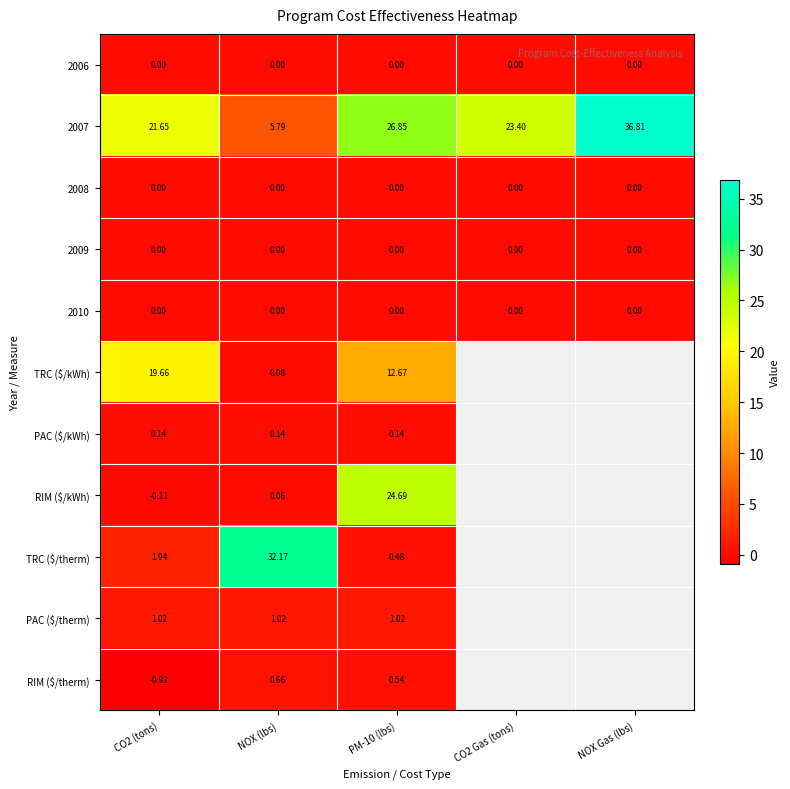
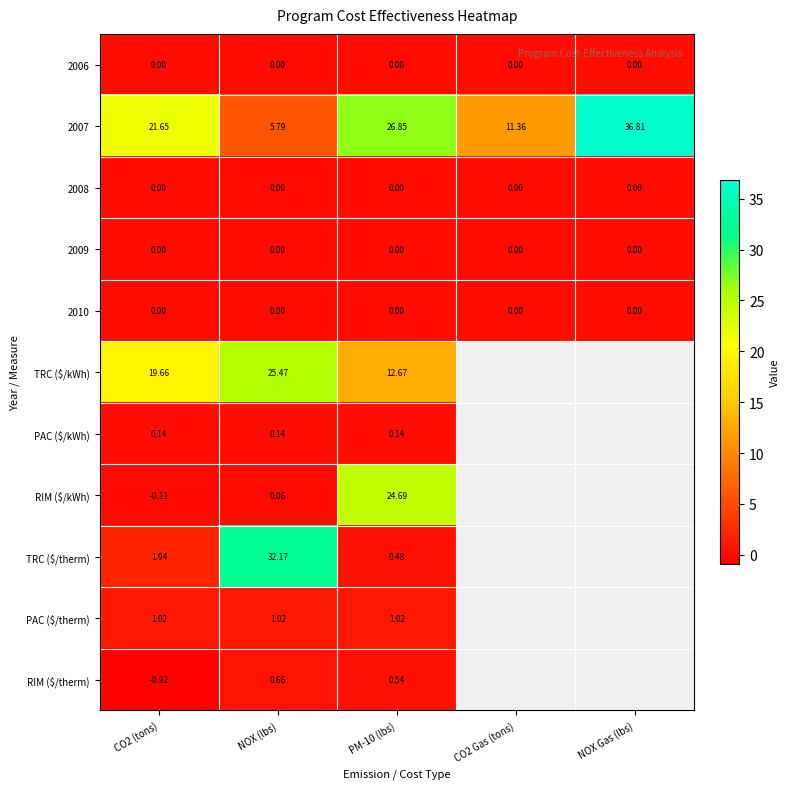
  {
    "2006": {
      "CO2 (tons)": 0.00,
      "NOX (lbs)": 0.00,
      "PM-10 (lbs)": 0.00,
      "CO2 Gas (tons)": 0.00
    },
    "2007": {
      "CO2 (tons)": 21.65,
      "NOX (lbs)": 5.79,
      "PM-10 (lbs)": 26.85,
-     "CO2 Gas (tons)": 23.40,
+     "CO2 Gas (tons)": 11.36,
      "NOX Gas (lbs)": 36.81
    },
    "2008": {
      "CO2 (tons)": 0.00,
      "NOX (lbs)": 0.00,
      "PM-10 (lbs)": 0.00,
      "CO2 Gas (tons)": 0.00,
      "NOX Gas (lbs)": 0.00
    },
    "2009": {
      "CO2 (tons)": 0.00,
      "NOX (lbs)": 0.00,
      "PM-10 (lbs)": 0.00,
      "CO2 Gas (tons)": 0.00,
      "NOX Gas (lbs)": 0.00
    },
    "2010": {
      "CO2 (tons)": 0.00,
      "NOX (lbs)": 0.00,
      "PM-10 (lbs)": 0.00,
      "CO2 Gas (tons)": 0.00,
      "NOX Gas (lbs)": 0.00
    },
    "TRC ($/kWh)": {
      "CO2 (tons)": 19.66,
-     "NOX (lbs)": 0.08,
+     "NOX (lbs)": 25.47,
      "PM-10 (lbs)": 12.67
    },
    "PAC ($/kWh)": {
      "CO2 (tons)": 0.14,
      "NOX (lbs)": 0.14,
      "PM-10 (lbs)": 0.14
    },
    "RIM ($/kWh)": {
      "CO2 (tons)": -0.11,
      "NOX (lbs)": 0.06,
      "PM-10 (lbs)": 24.69
    },
    "TRC ($/therm)": {
      "CO2 (tons)": 1.94,
      "NOX (lbs)": 32.17,
      "PM-10 (lbs)": 0.48
    },
    "PAC ($/therm)": {
      "CO2 (tons)": 1.02,
      "NOX (lbs)": 1.02,
      "PM-10 (lbs)": 1.02
    },
    "RIM ($/therm)": {
      "CO2 (tons)": -0.92,
      "NOX (lbs)": 0.66,
      "PM-10 (lbs)": 0.54
    }
  }
